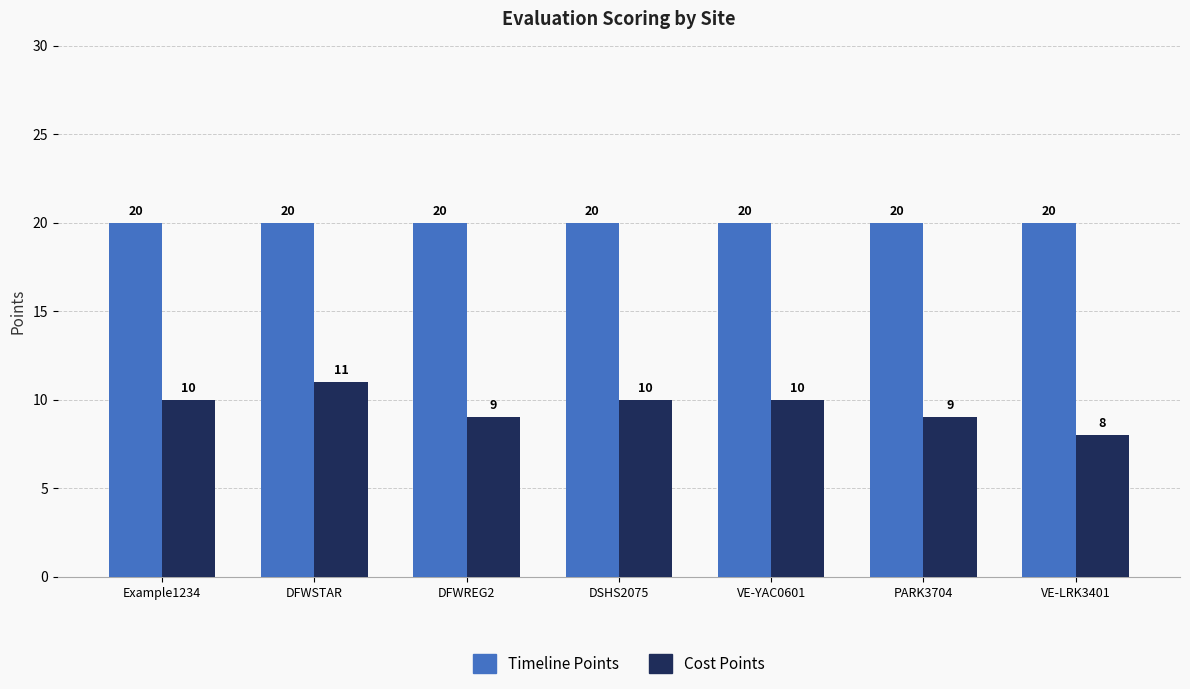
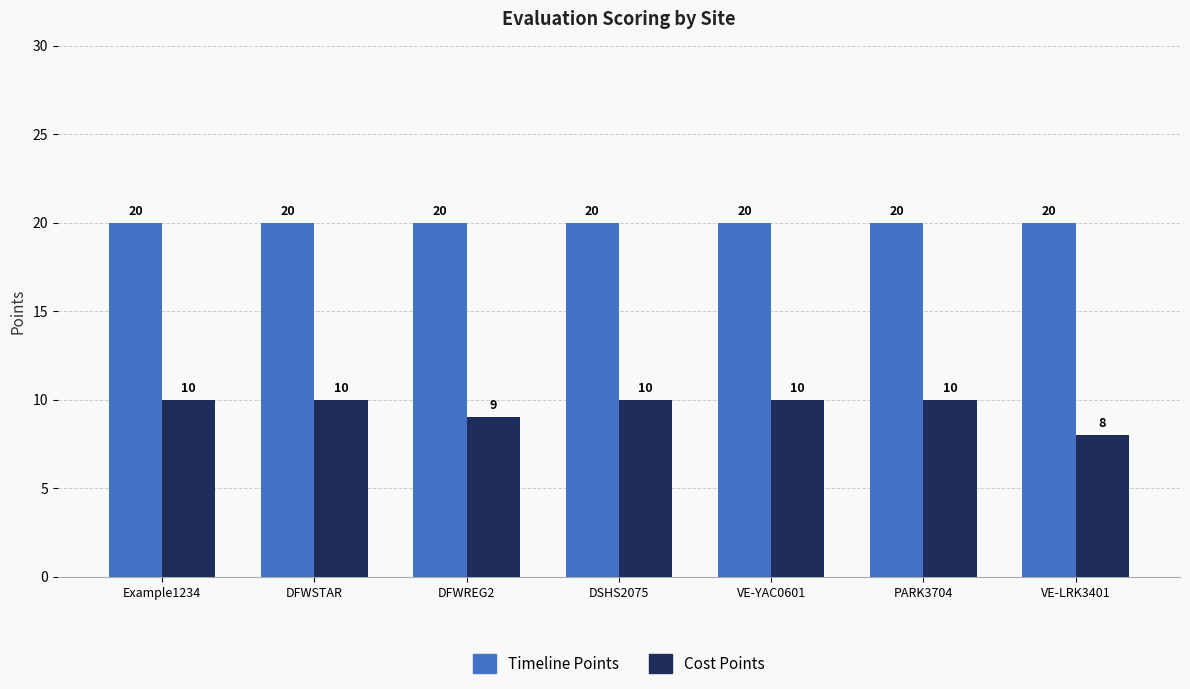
  {
    "Timeline Points": {
      "Example1234": 20,
      "DFWSTAR": 20,
      "DFWREG2": 20,
      "DSHS2075": 20,
      "VE-YAC0601": 20,
      "PARK3704": 20,
      "VE-LRK3401": 20
    },
    "Cost Points": {
      "Example1234": 10,
-     "DFWSTAR": 11,
+     "DFWSTAR": 10,
      "DFWREG2": 9,
      "DSHS2075": 10,
      "VE-YAC0601": 10,
-     "PARK3704": 9,
+     "PARK3704": 10,
      "VE-LRK3401": 8
    }
  }
